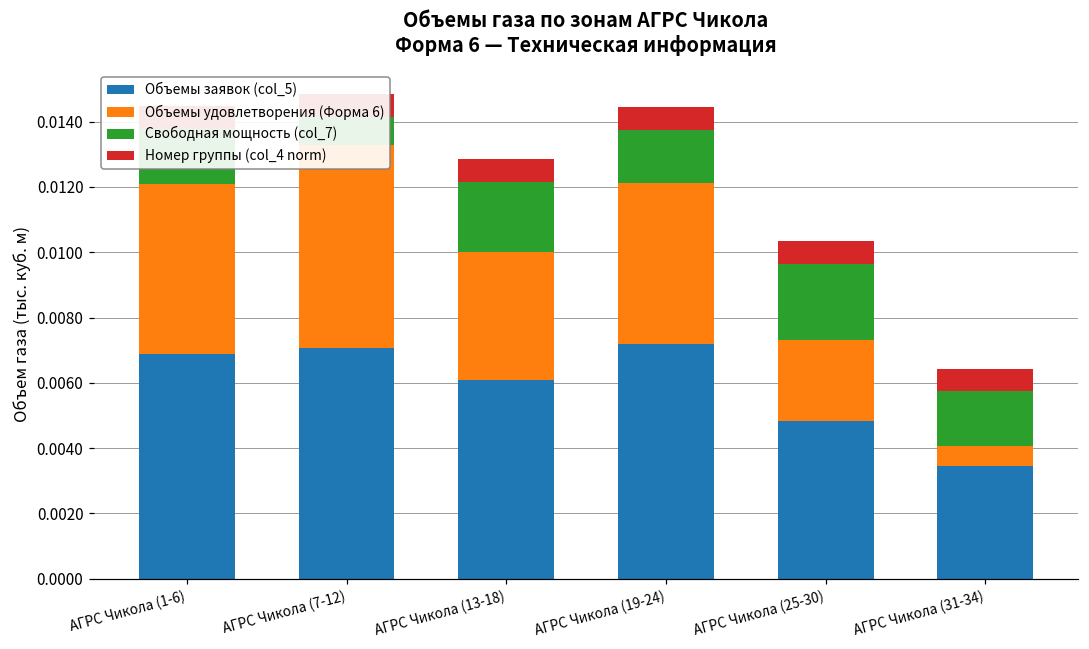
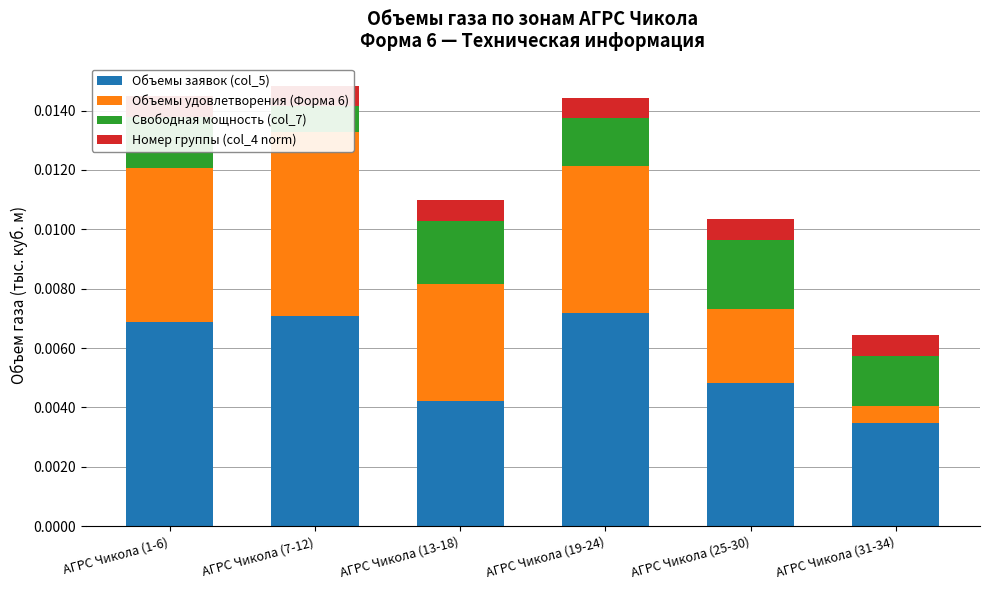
  {
    "Объемы заявок (col_5)": {
      "АГРС Чикола (1-6)": 0.0069,
      "АГРС Чикола (7-12)": 0.0071,
-     "АГРС Чикола (13-18)": 0.0061,
+     "АГРС Чикола (13-18)": 0.0042,
      "АГРС Чикола (19-24)": 0.0072,
      "АГРС Чикола (25-30)": 0.0048,
      "АГРС Чикола (31-34)": 0.0035
    },
    "Объемы удовлетворения (Форма 6)": {
      "АГРС Чикола (1-6)": 0.0052,
      "АГРС Чикола (13-18)": 0.0039,
      "АГРС Чикола (19-24)": 0.0049,
      "АГРС Чикола (25-30)": 0.0025,
      "АГРС Чикола (31-34)": 0.0006
    },
    "Свободная мощность (col_7)": {
      "АГРС Чикола (13-18)": 0.0021,
      "АГРС Чикола (19-24)": 0.0016,
      "АГРС Чикола (25-30)": 0.0023,
      "АГРС Чикола (31-34)": 0.0017
    },
    "Номер группы (col_4 norm)": {
      "АГРС Чикола (13-18)": 0.0007,
      "АГРС Чикола (19-24)": 0.0007,
      "АГРС Чикола (25-30)": 0.0007,
      "АГРС Чикола (31-34)": 0.0007
    }
  }
